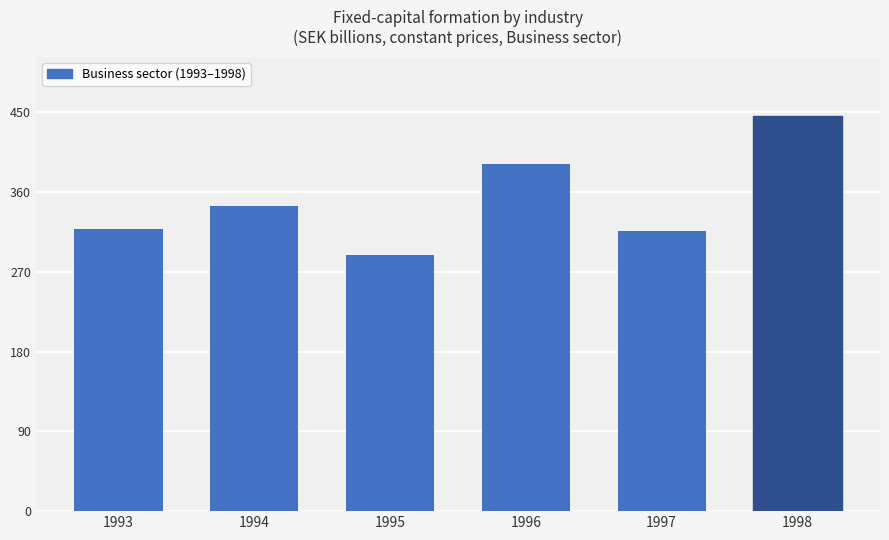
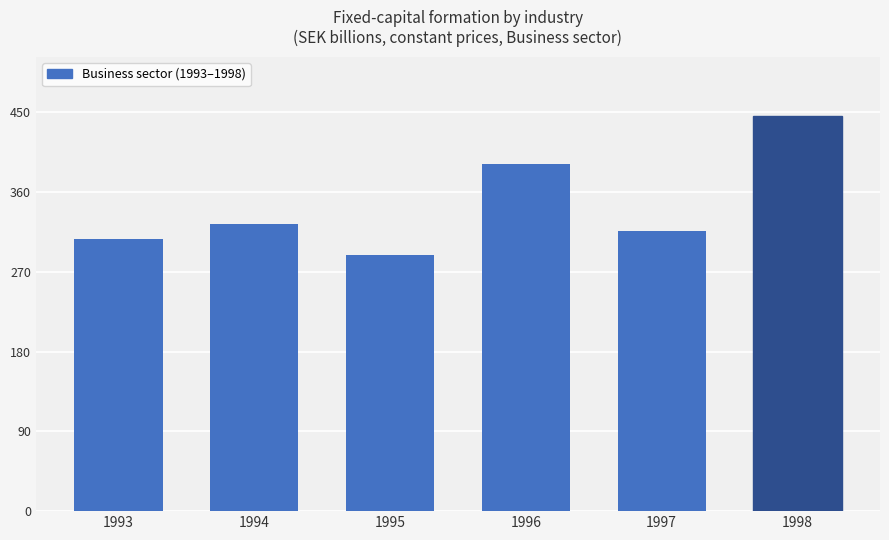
  {
-   "1993": 320,
-   "1994": 340,
+   "1993": 310,
+   "1994": 320,
    "1995": 290,
    "1996": 390,
    "1997": 320,
    "1998": 450
  }
